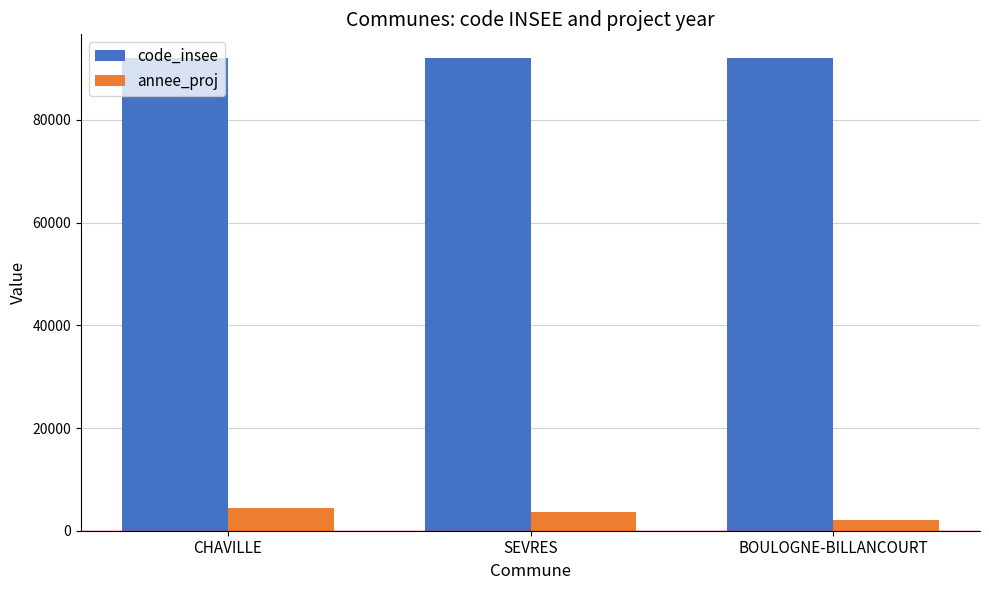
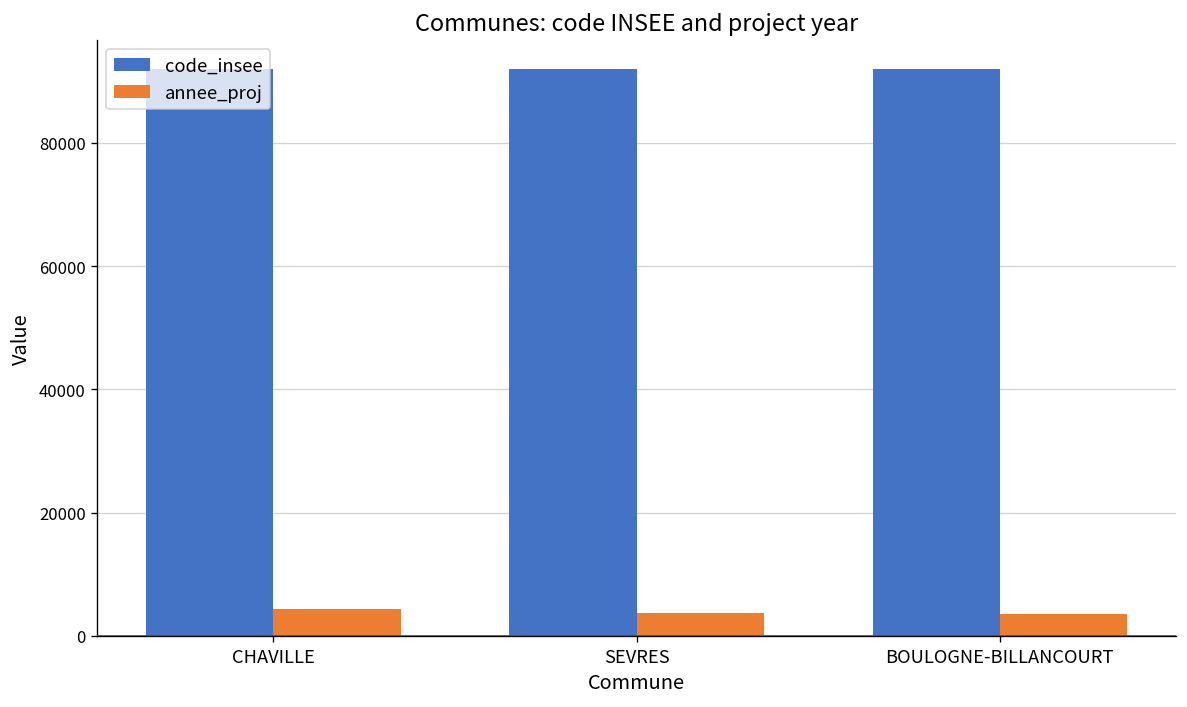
  {
    "code_insee": {
      "SEVRES": 92000,
      "BOULOGNE-BILLANCOURT": 92000
    },
    "annee_proj": {
      "CHAVILLE": 4000,
      "SEVRES": 4000,
-     "BOULOGNE-BILLANCOURT": 2000
+     "BOULOGNE-BILLANCOURT": 4000
    }
  }
